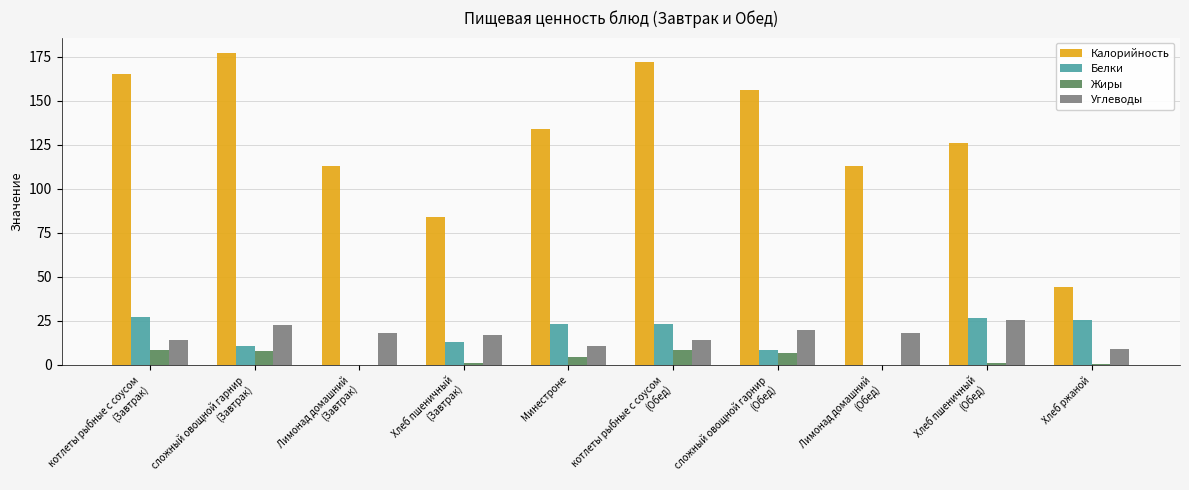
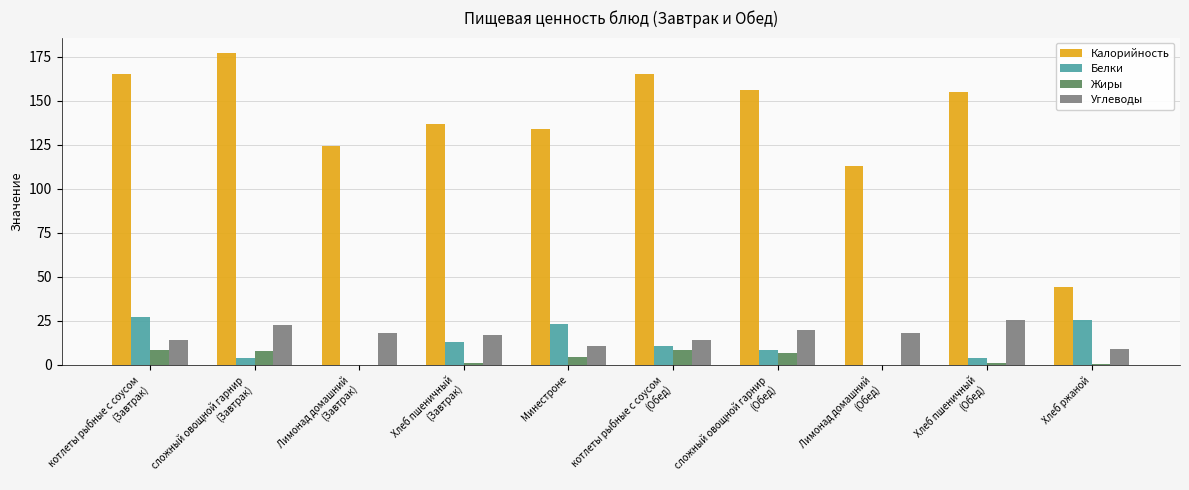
  {
    "Калорийность": {
      "котлеты рыбные с соусом (Завтрак)": 165,
      "сложный овощной гарнир (Завтрак)": 177,
-     "Лимонад домашний (Завтрак)": 113,
-     "Хлеб пшеничный (Завтрак)": 84,
+     "Лимонад домашний (Завтрак)": 124,
+     "Хлеб пшеничный (Завтрак)": 137,
      "Минестроне": 134,
-     "котлеты рыбные с соусом (Обед)": 172,
+     "котлеты рыбные с соусом (Обед)": 165,
      "сложный овощной гарнир (Обед)": 156,
      "Лимонад домашний (Обед)": 113,
-     "Хлеб пшеничный (Обед)": 126,
+     "Хлеб пшеничный (Обед)": 155,
      "Хлеб ржаной": 44
    },
    "Белки": {
      "котлеты рыбные с соусом (Завтрак)": 27,
-     "сложный овощной гарнир (Завтрак)": 11,
+     "сложный овощной гарнир (Завтрак)": 4,
      "Лимонад домашний (Завтрак)": 0,
      "Хлеб пшеничный (Завтрак)": 13,
      "Минестроне": 23,
-     "котлеты рыбные с соусом (Обед)": 23,
+     "котлеты рыбные с соусом (Обед)": 11,
      "сложный овощной гарнир (Обед)": 9,
      "Лимонад домашний (Обед)": 0,
-     "Хлеб пшеничный (Обед)": 27,
+     "Хлеб пшеничный (Обед)": 4,
      "Хлеб ржаной": 26
    }
  }
